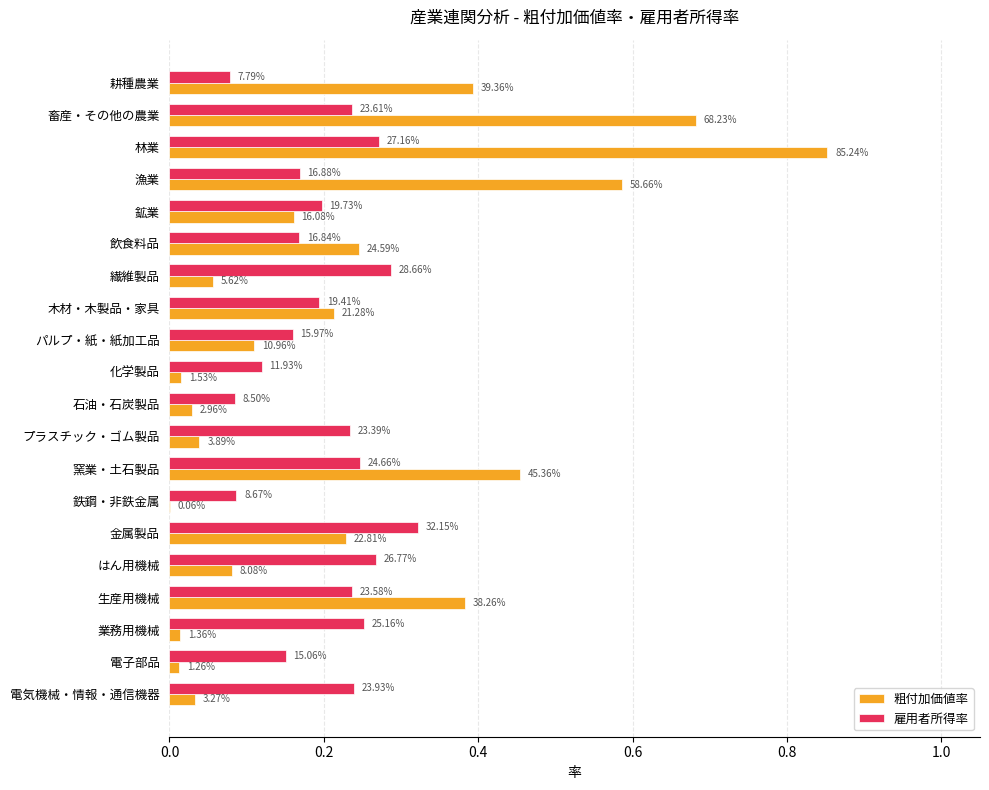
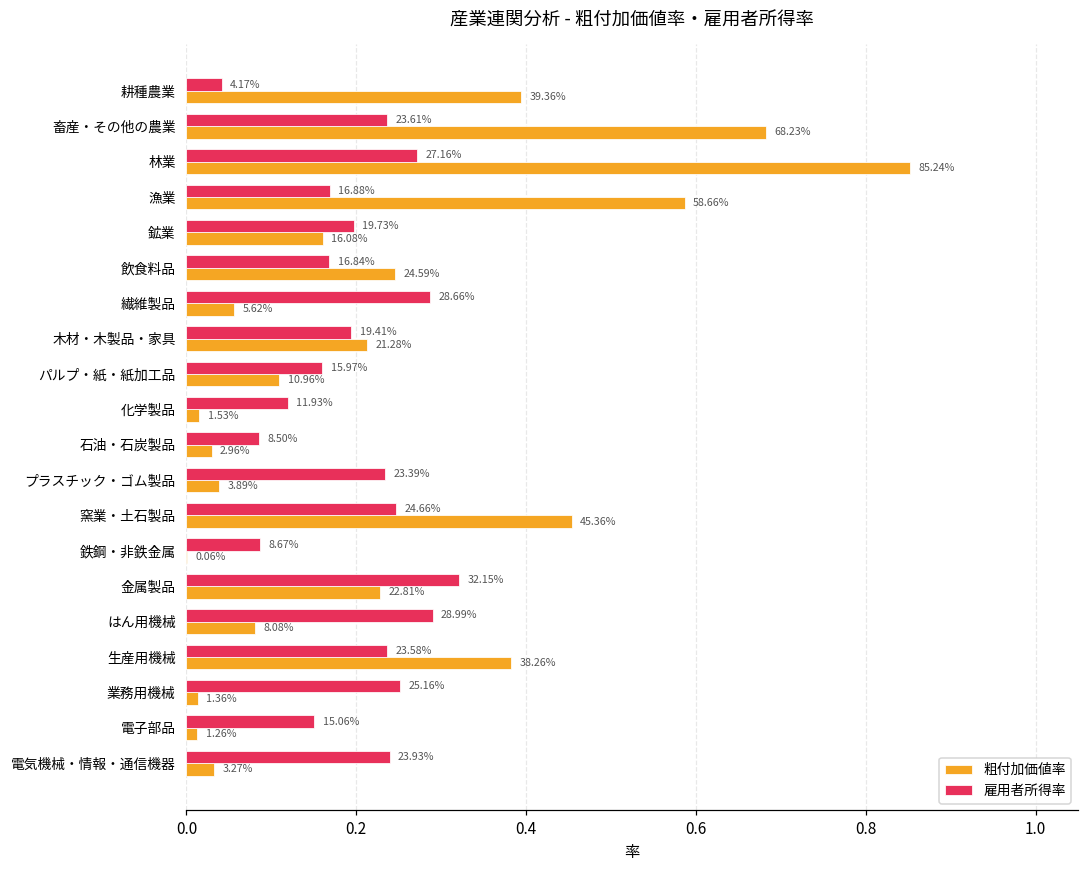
  {
    "粗付加価値率": {
      "耕種農業": "39.36%",
      "畜産・その他の農業": "68.23%",
      "林業": "85.24%",
      "漁業": "58.66%",
      "鉱業": "16.08%",
      "飲食料品": "24.59%",
      "繊維製品": "5.62%",
      "木材・木製品・家具": "21.28%",
      "パルプ・紙・紙加工品": "10.96%",
      "化学製品": "1.53%",
      "石油・石炭製品": "2.96%",
      "プラスチック・ゴム製品": "3.89%",
      "窯業・土石製品": "45.36%",
      "鉄鋼・非鉄金属": "0.06%",
      "金属製品": "22.81%",
      "はん用機械": "8.08%",
      "生産用機械": "38.26%",
      "業務用機械": "1.36%",
      "電子部品": "1.26%",
      "電気機械・情報・通信機器": "3.27%"
    },
    "雇用者所得率": {
-     "耕種農業": "7.79%",
+     "耕種農業": "4.17%",
      "畜産・その他の農業": "23.61%",
      "林業": "27.16%",
      "漁業": "16.88%",
      "鉱業": "19.73%",
      "飲食料品": "16.84%",
      "繊維製品": "28.66%",
      "木材・木製品・家具": "19.41%",
      "パルプ・紙・紙加工品": "15.97%",
      "化学製品": "11.93%",
      "石油・石炭製品": "8.50%",
      "プラスチック・ゴム製品": "23.39%",
      "窯業・土石製品": "24.66%",
      "鉄鋼・非鉄金属": "8.67%",
      "金属製品": "32.15%",
-     "はん用機械": "26.77%",
+     "はん用機械": "28.99%",
      "生産用機械": "23.58%",
      "業務用機械": "25.16%",
      "電子部品": "15.06%",
      "電気機械・情報・通信機器": "23.93%"
    }
  }
